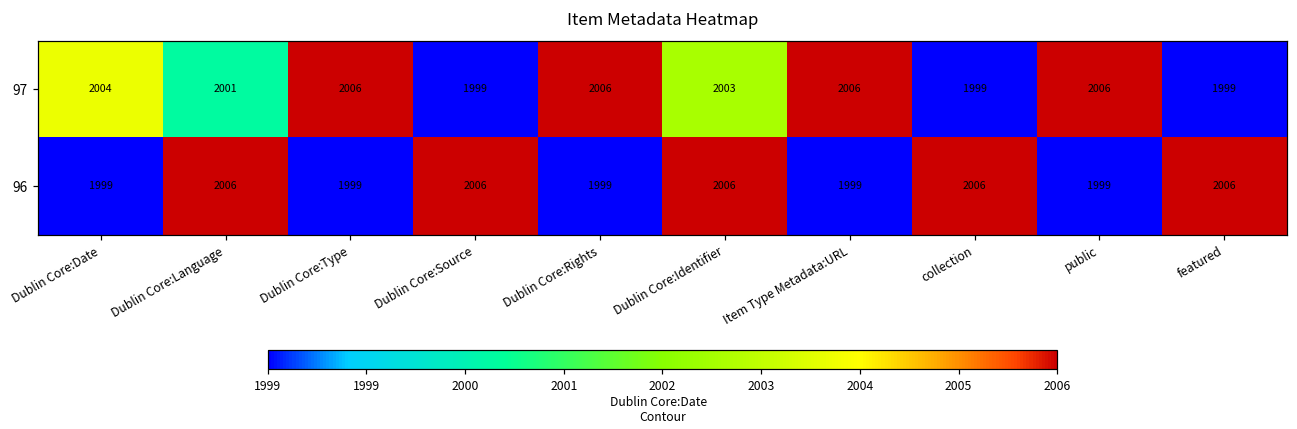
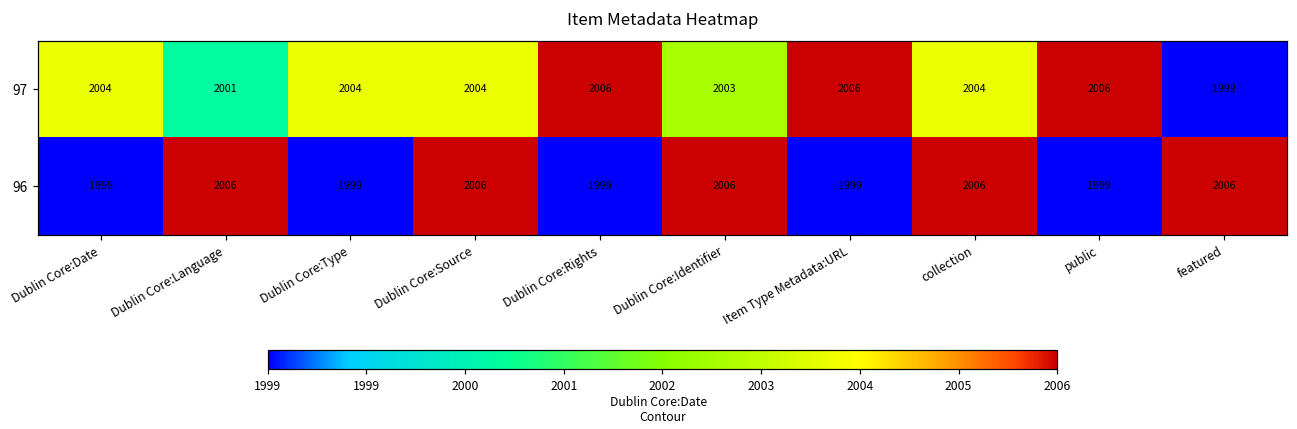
  {
    "97": {
      "Dublin Core:Date": 2004,
      "Dublin Core:Language": 2001,
-     "Dublin Core:Type": 2006,
-     "Dublin Core:Source": 1999,
+     "Dublin Core:Type": 2004,
+     "Dublin Core:Source": 2004,
      "Dublin Core:Rights": 2006,
      "Dublin Core:Identifier": 2003,
      "Item Type Metadata:URL": 2006,
-     "collection": 1999,
+     "collection": 2004,
      "public": 2006,
      "featured": 1999
    },
    "96": {
      "Dublin Core:Date": 1999,
      "Dublin Core:Language": 2006,
      "Dublin Core:Type": 1999,
      "Dublin Core:Source": 2006,
      "Dublin Core:Rights": 1999,
      "Dublin Core:Identifier": 2006,
      "Item Type Metadata:URL": 1999,
      "collection": 2006,
      "public": 1999,
      "featured": 2006
    }
  }
